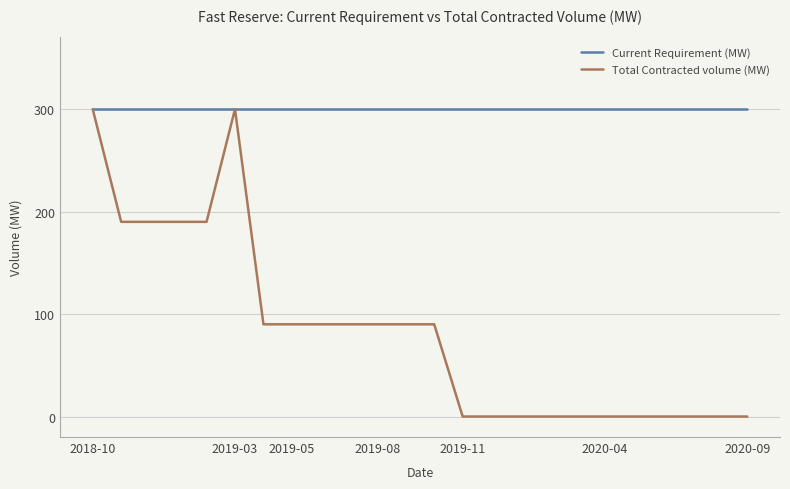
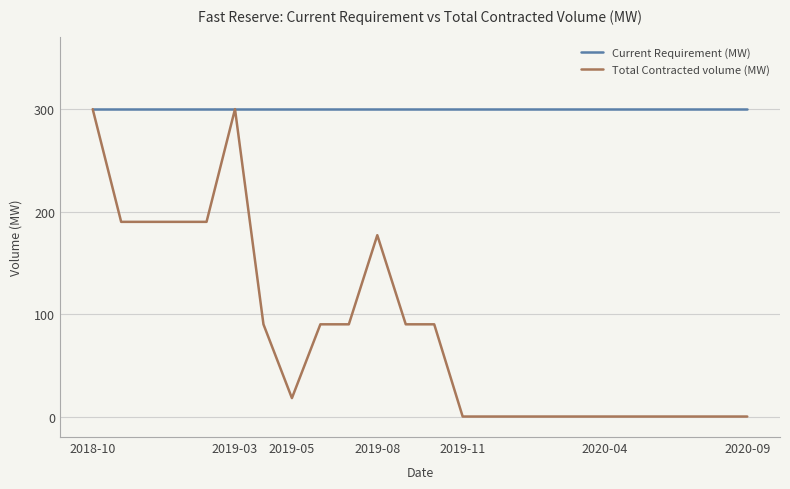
  {
    "Current Requirement (MW)": {
      "2019-05": 300,
      "2019-08": 300,
      "2019-11": 300,
      "2020-04": 300,
      "2020-09": 300
    },
    "Total Contracted volume (MW)": {
-     "2019-05": 90,
-     "2019-08": 90,
+     "2019-05": 18,
+     "2019-08": 177,
      "2019-11": 0,
      "2020-04": 0,
      "2020-09": 0
    }
  }
